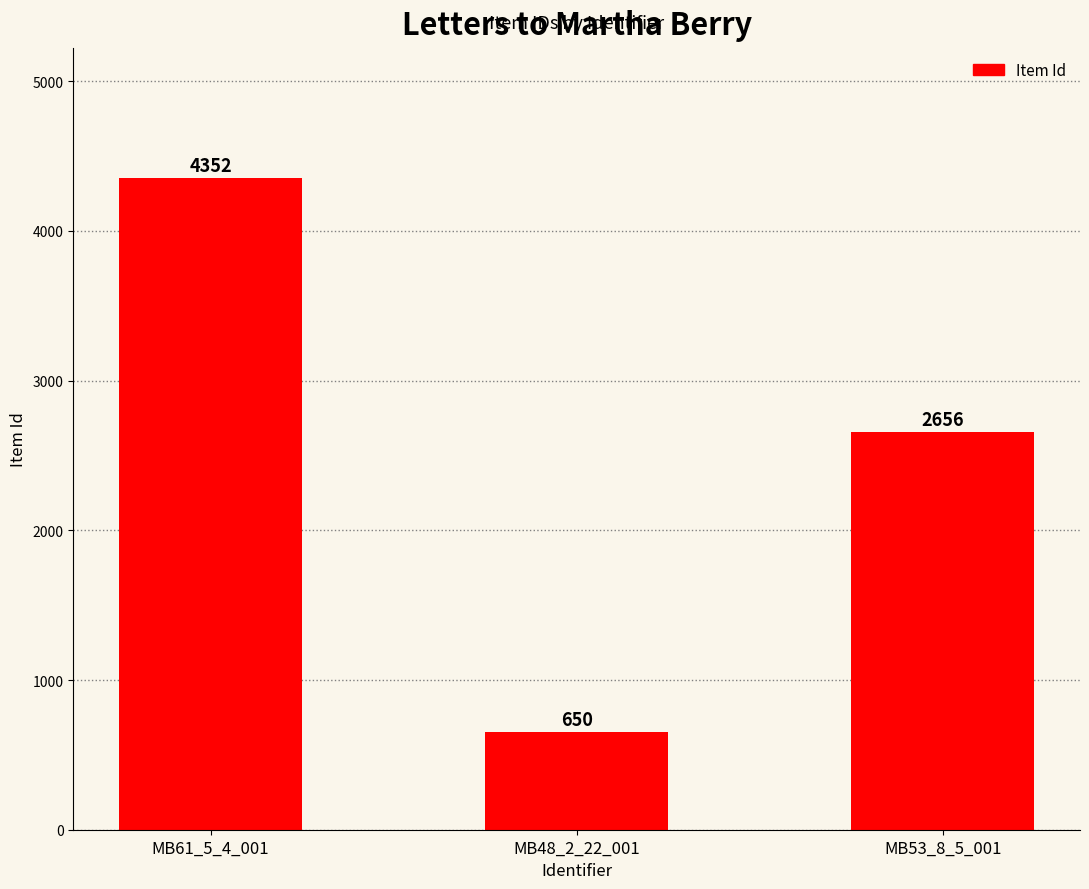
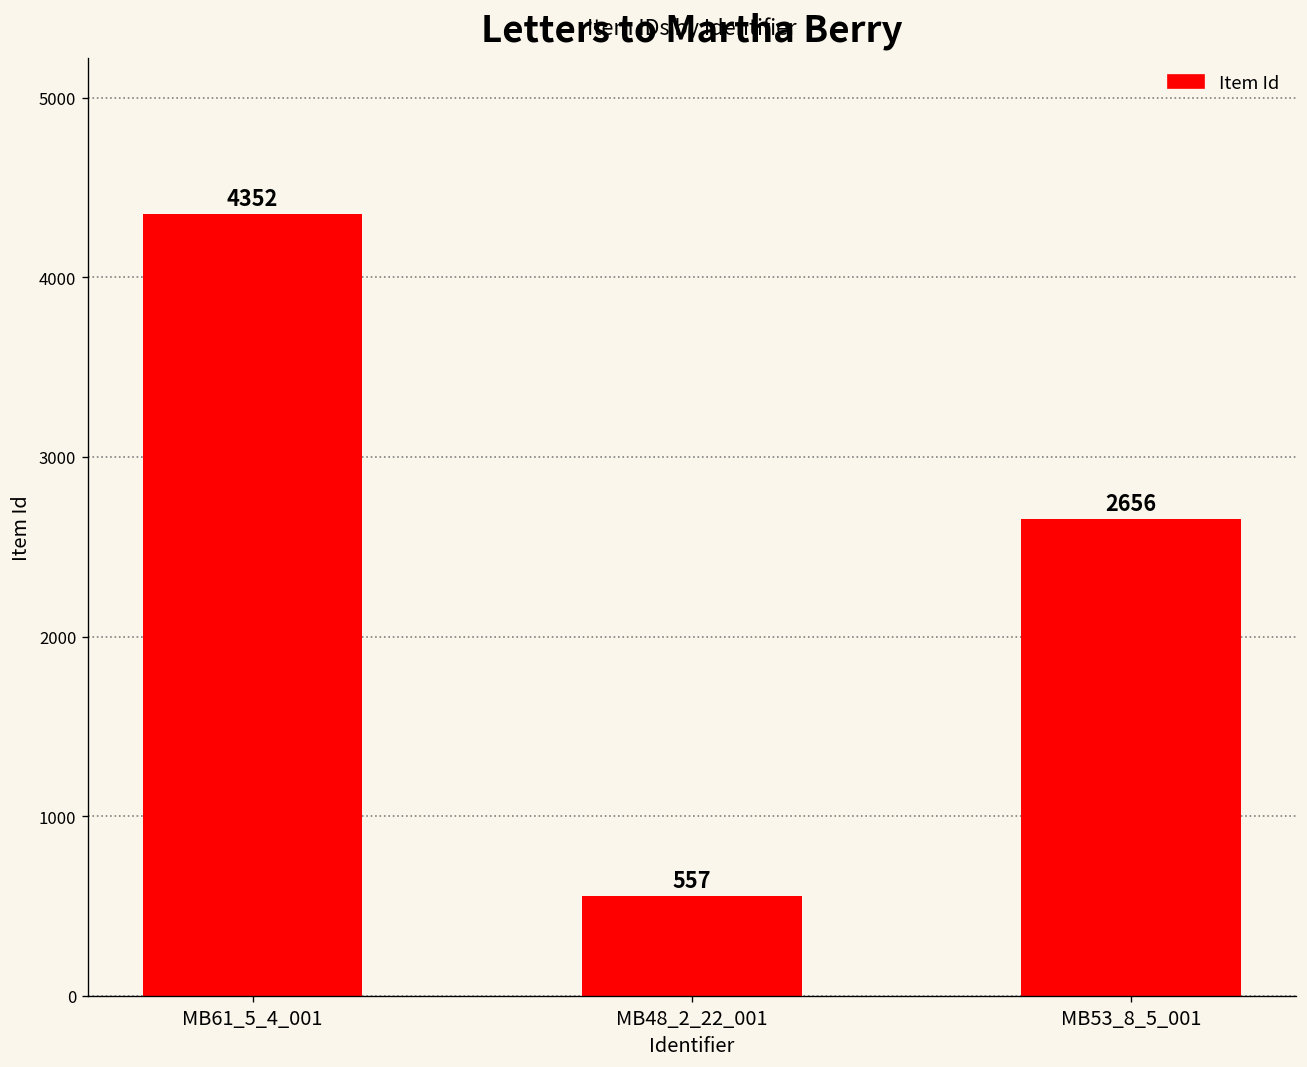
  {
    "MB61_5_4_001": 4352,
-   "MB48_2_22_001": 650,
+   "MB48_2_22_001": 557,
    "MB53_8_5_001": 2656
  }
